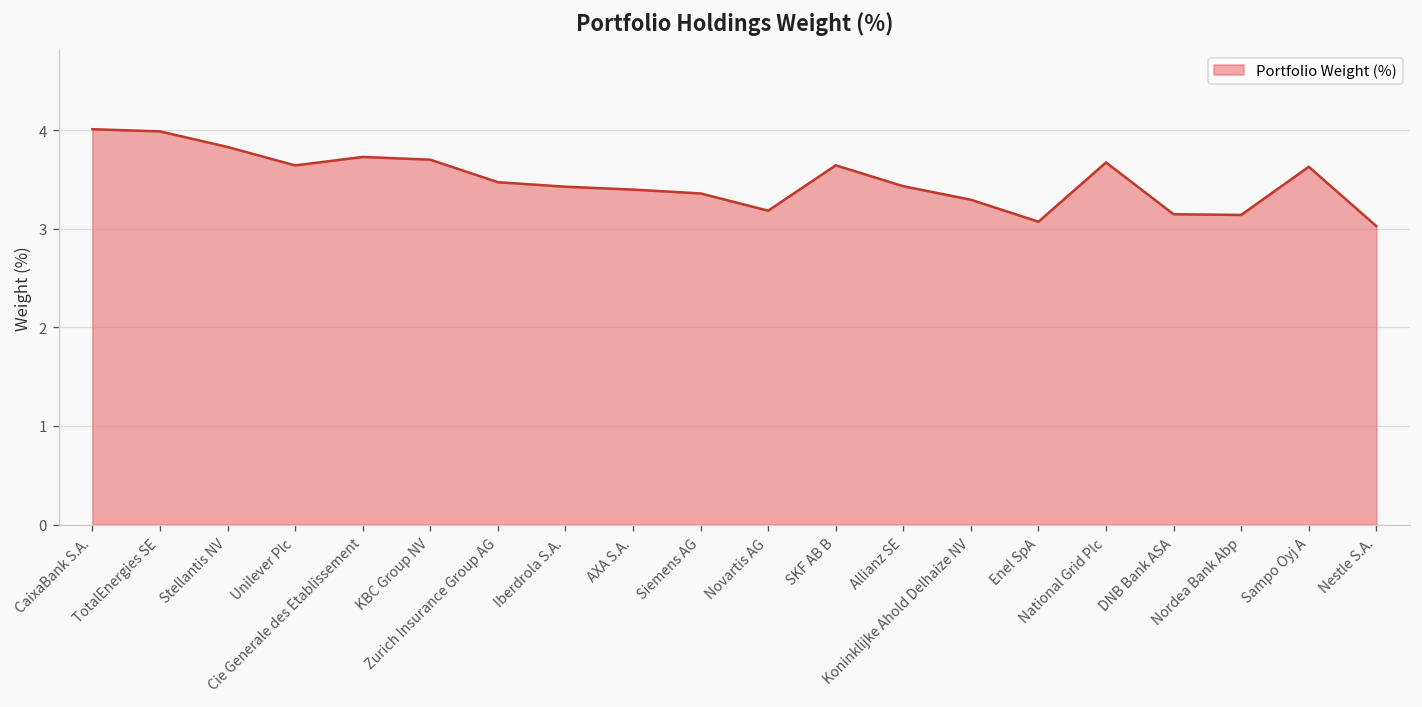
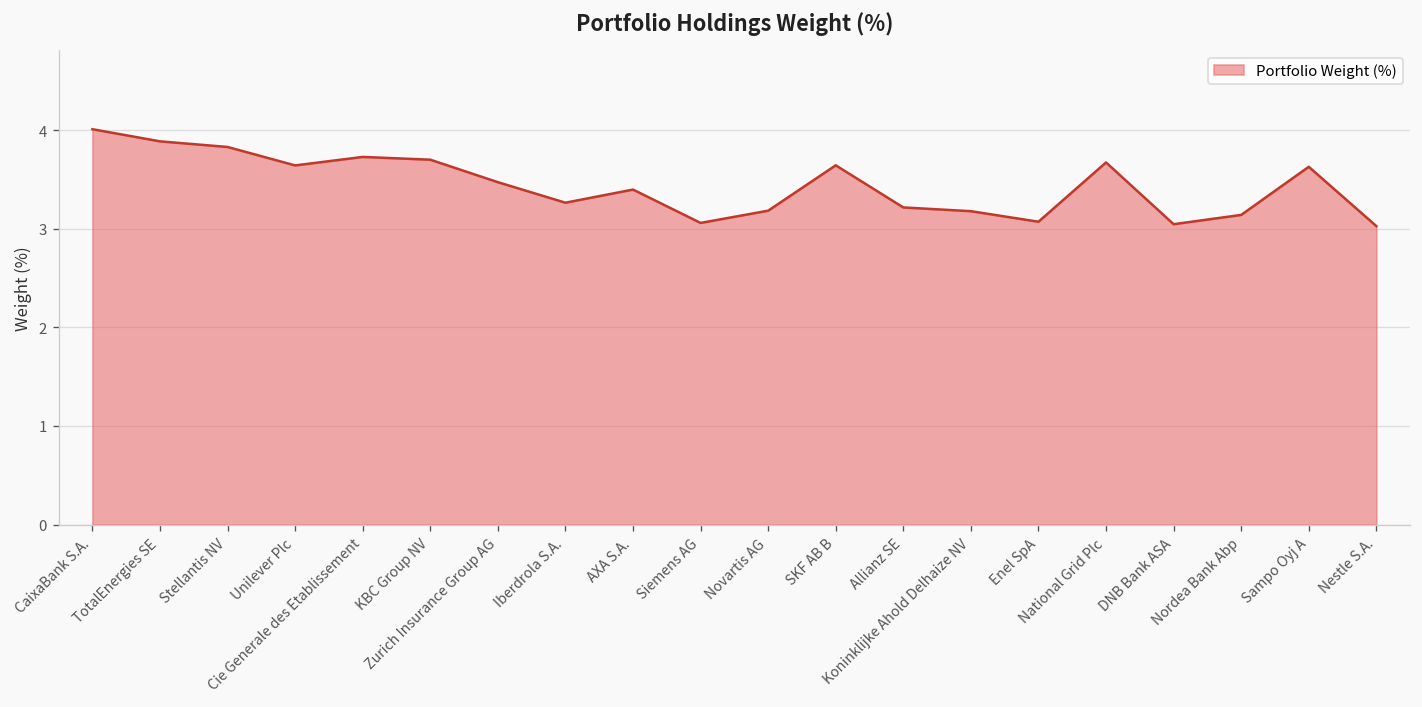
  {
    "CaixaBank S.A.": 4.0,
-   "TotalEnergies SE": 4.0,
+   "TotalEnergies SE": 3.9,
    "Stellantis NV": 3.8,
    "Unilever Plc": 3.6,
    "Cie Generale des Etablissement": 3.7,
    "KBC Group NV": 3.7,
    "Zurich Insurance Group AG": 3.5,
-   "Iberdrola S.A.": 3.4,
+   "Iberdrola S.A.": 3.3,
    "AXA S.A.": 3.4,
-   "Siemens AG": 3.4,
+   "Siemens AG": 3.1,
    "Novartis AG": 3.2,
    "SKF AB B": 3.6,
-   "Allianz SE": 3.4,
-   "Koninklijke Ahold Delhaize NV": 3.3,
+   "Allianz SE": 3.2,
+   "Koninklijke Ahold Delhaize NV": 3.2,
    "Enel SpA": 3.1,
    "National Grid Plc": 3.7,
-   "DNB Bank ASA": 3.1,
+   "DNB Bank ASA": 3.0,
    "Nordea Bank Abp": 3.1,
    "Sampo Oyj A": 3.6,
    "Nestle S.A.": 3.0
  }
